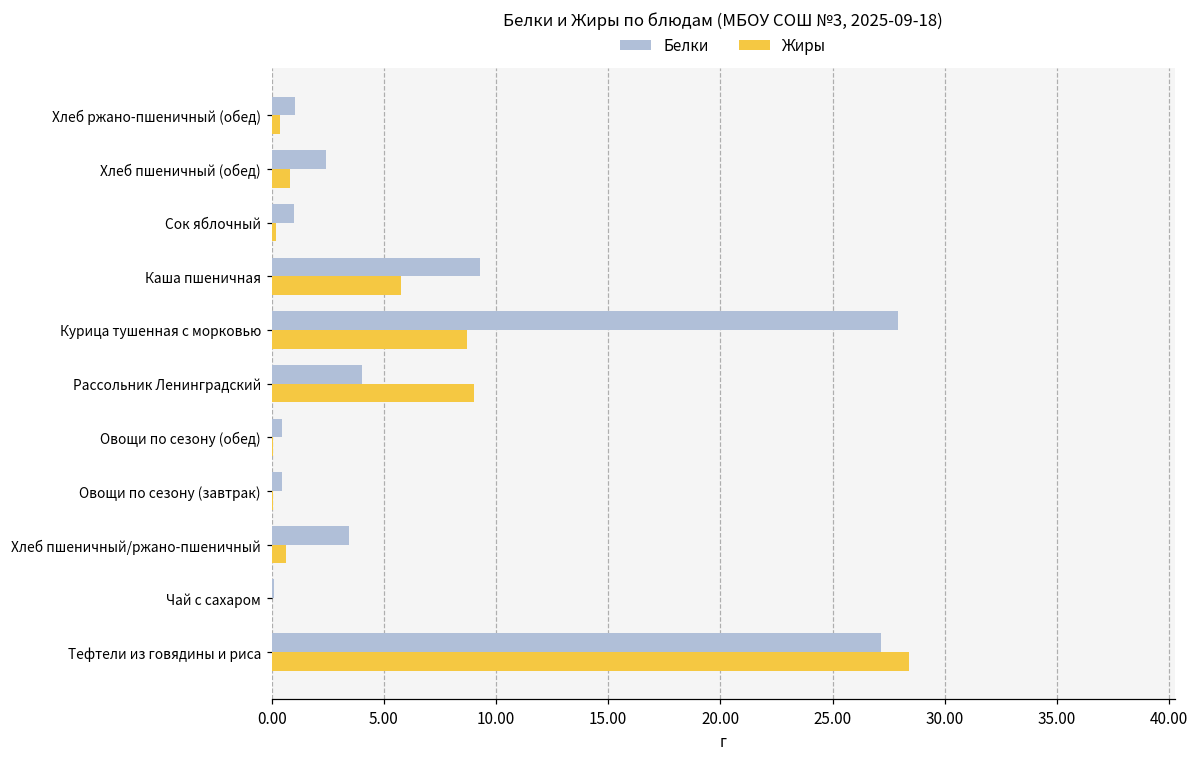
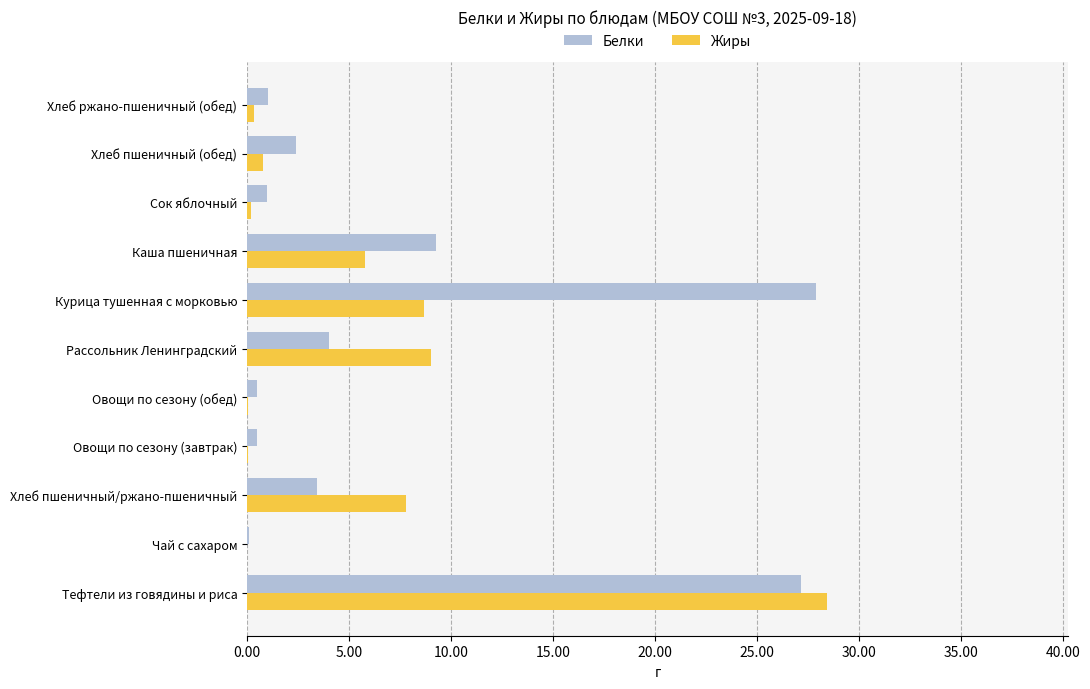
  {
    "Белки": {
      "Хлеб ржано-пшеничный (обед)": 1.1,
      "Хлеб пшеничный (обед)": 2.4,
      "Сок яблочный": 1.0,
      "Каша пшеничная": 9.3,
      "Курица тушенная с морковью": 27.9,
      "Рассольник Ленинградский": 4.0,
      "Овощи по сезону (обед)": 0.5,
      "Овощи по сезону (завтрак)": 0.5,
      "Хлеб пшеничный/ржано-пшеничный": 3.5,
      "Тефтели из говядины и риса": 27.2
    },
    "Жиры": {
      "Хлеб ржано-пшеничный (обед)": 0.4,
      "Хлеб пшеничный (обед)": 0.8,
      "Сок яблочный": 0.2,
      "Каша пшеничная": 5.8,
      "Курица тушенная с морковью": 8.7,
      "Рассольник Ленинградский": 9.0,
-     "Хлеб пшеничный/ржано-пшеничный": 0.7,
+     "Хлеб пшеничный/ржано-пшеничный": 7.8,
      "Чай с сахаром": 0.0,
      "Тефтели из говядины и риса": 28.4
    }
  }
